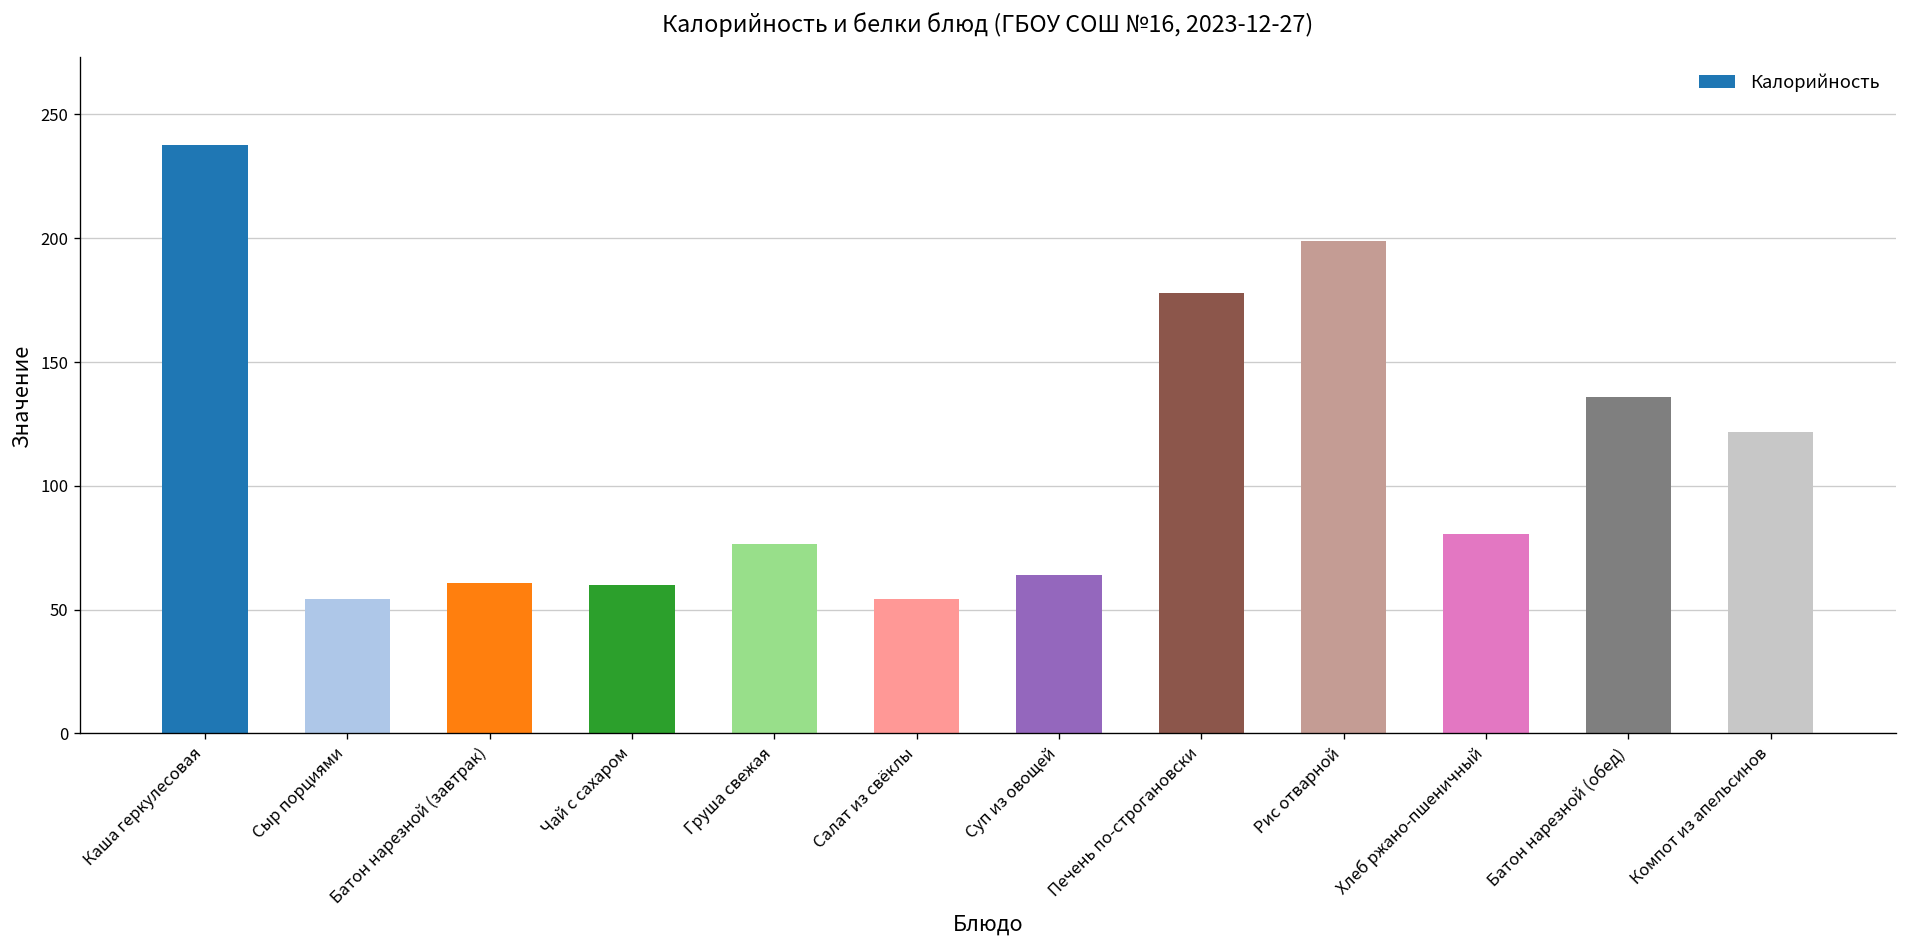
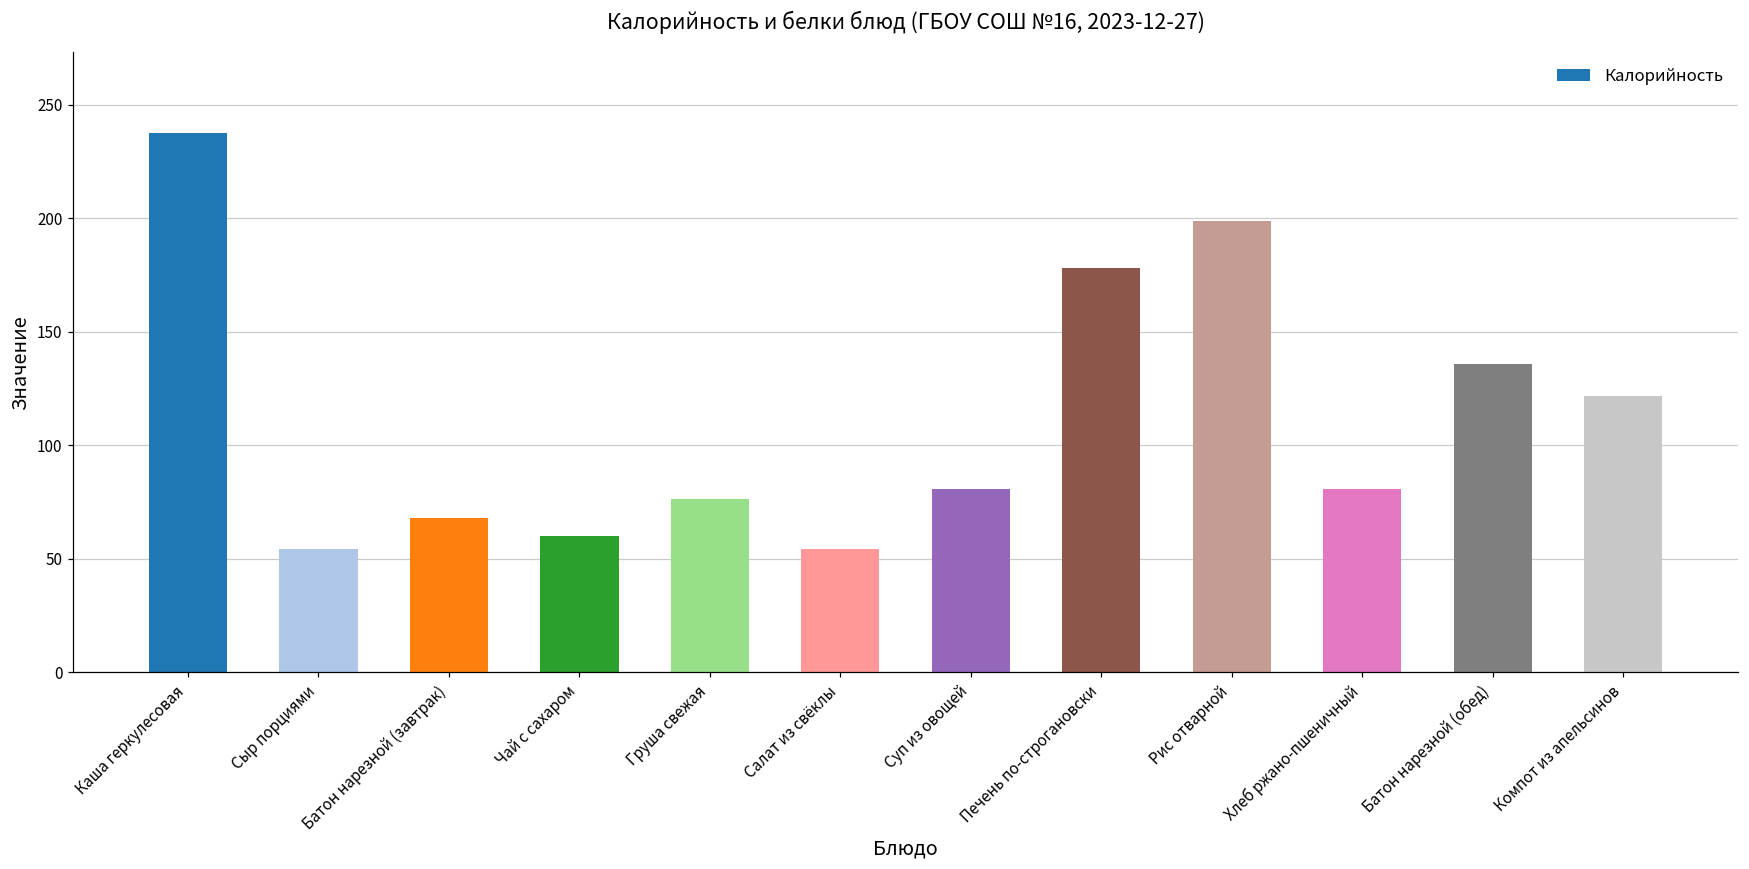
  {
    "Каша геркулесовая": 238,
    "Сыр порциями": 55,
-   "Батон нарезной (завтрак)": 61,
+   "Батон нарезной (завтрак)": 68,
    "Чай с сахаром": 60,
    "Груша свежая": 76,
    "Салат из свёклы": 54,
-   "Суп из овощей": 64,
+   "Суп из овощей": 81,
    "Печень по-строгановски": 178,
    "Рис отварной": 199,
    "Хлеб ржано-пшеничный": 81,
    "Батон нарезной (обед)": 136,
    "Компот из апельсинов": 122
  }
